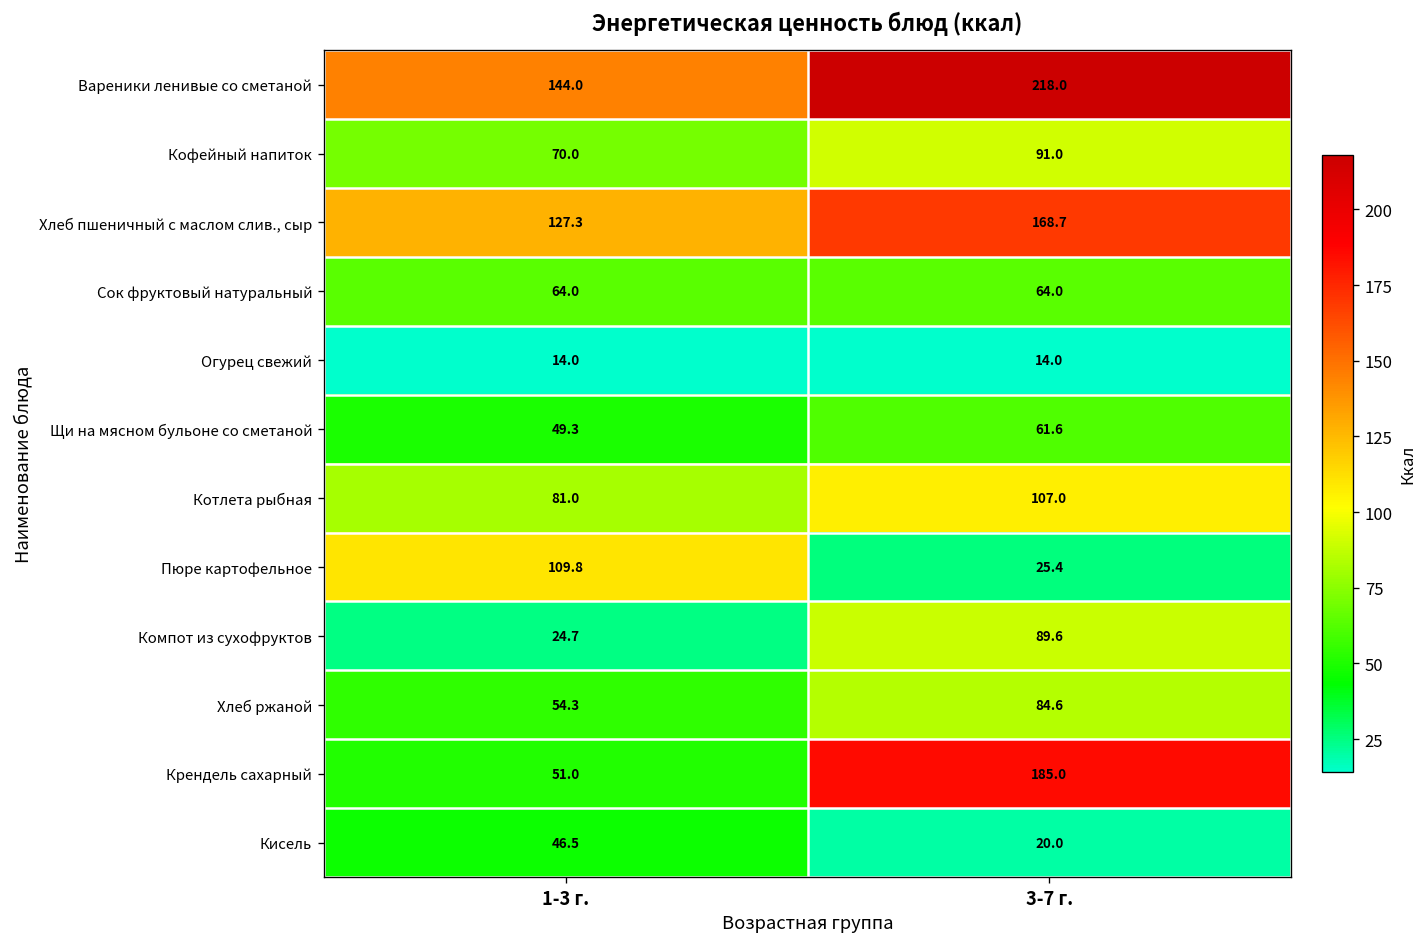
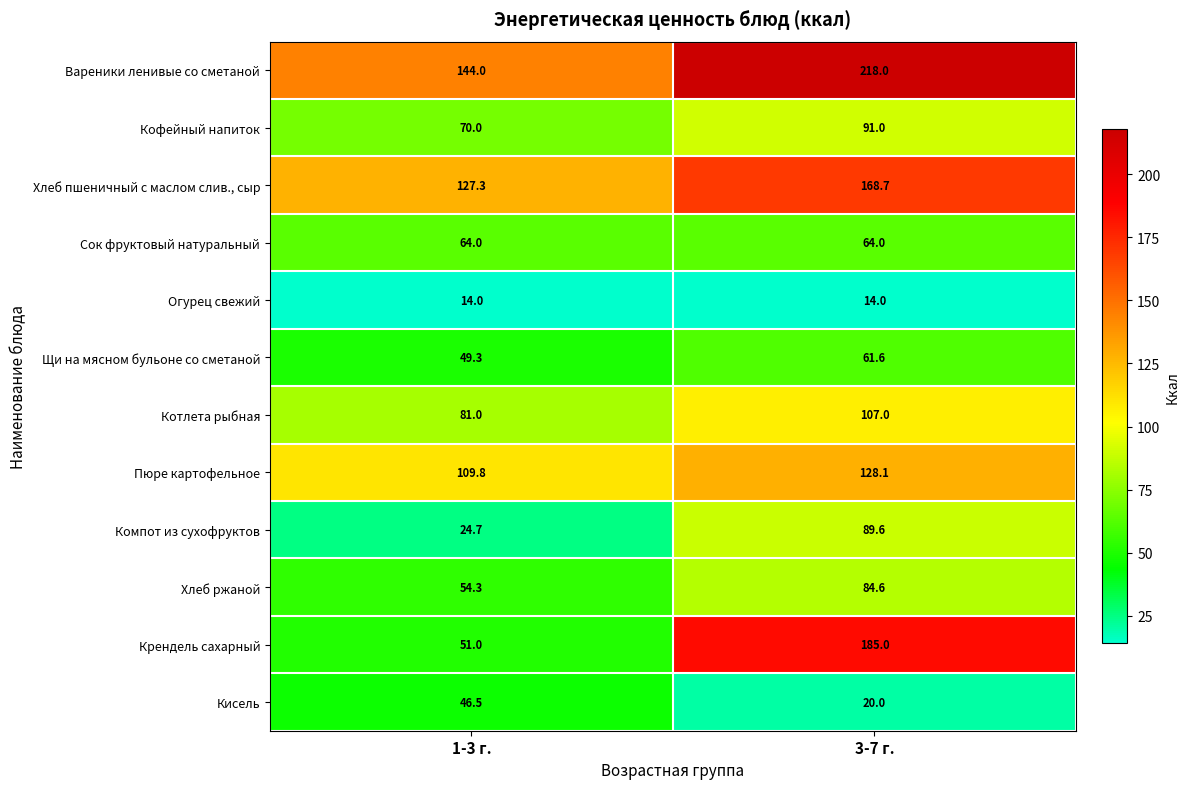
  {
    "Вареники ленивые со сметаной": {
      "1-3 г.": 144.0,
      "3-7 г.": 218.0
    },
    "Кофейный напиток": {
      "1-3 г.": 70.0,
      "3-7 г.": 91.0
    },
    "Хлеб пшеничный с маслом слив., сыр": {
      "1-3 г.": 127.3,
      "3-7 г.": 168.7
    },
    "Сок фруктовый натуральный": {
      "1-3 г.": 64.0,
      "3-7 г.": 64.0
    },
    "Огурец свежий": {
      "1-3 г.": 14.0,
      "3-7 г.": 14.0
    },
    "Щи на мясном бульоне со сметаной": {
      "1-3 г.": 49.3,
      "3-7 г.": 61.6
    },
    "Котлета рыбная": {
      "1-3 г.": 81.0,
      "3-7 г.": 107.0
    },
    "Пюре картофельное": {
      "1-3 г.": 109.8,
-     "3-7 г.": 25.4
+     "3-7 г.": 128.1
    },
    "Компот из сухофруктов": {
      "1-3 г.": 24.7,
      "3-7 г.": 89.6
    },
    "Хлеб ржаной": {
      "1-3 г.": 54.3,
      "3-7 г.": 84.6
    },
    "Крендель сахарный": {
      "1-3 г.": 51.0,
      "3-7 г.": 185.0
    },
    "Кисель": {
      "1-3 г.": 46.5,
      "3-7 г.": 20.0
    }
  }
